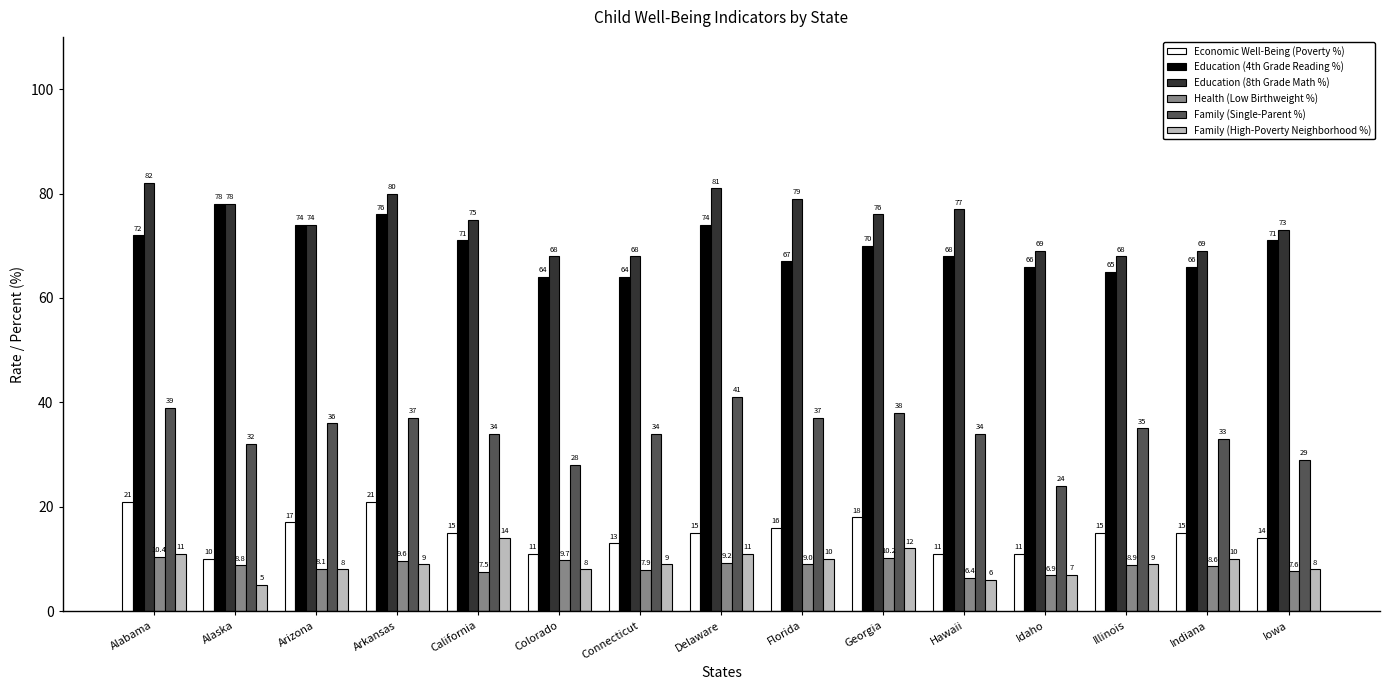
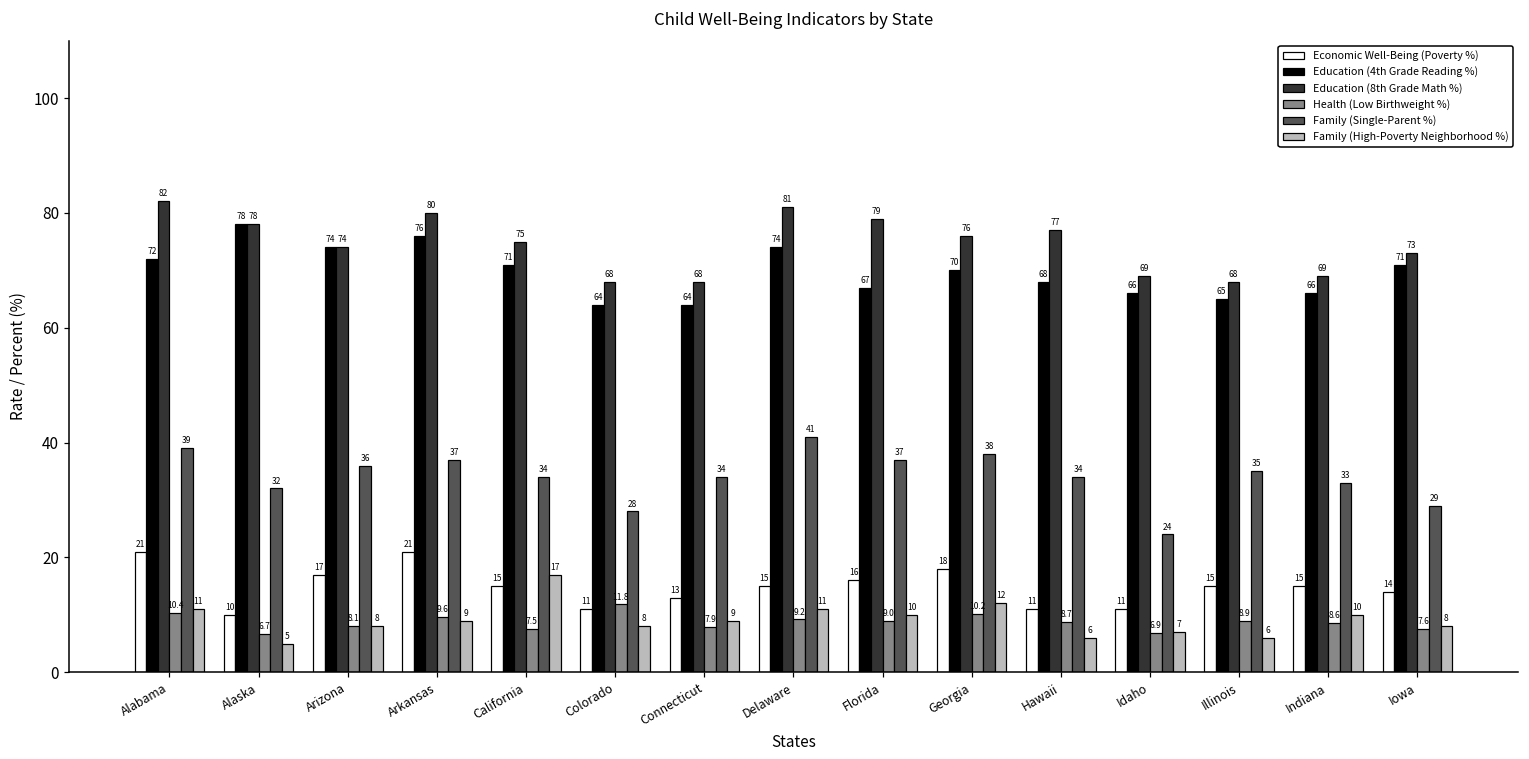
  {
    "Economic Well-Being (Poverty %)": {
      "Alabama": 21,
      "Alaska": 10,
      "Arizona": 17,
      "Arkansas": 21,
      "California": 15,
      "Colorado": 11,
      "Connecticut": 13,
      "Delaware": 15,
      "Florida": 16,
      "Georgia": 18,
      "Hawaii": 11,
      "Idaho": 11,
      "Illinois": 15,
      "Indiana": 15,
      "Iowa": 14
    },
    "Education (4th Grade Reading %)": {
      "Alabama": 72,
      "Alaska": 78,
      "Arizona": 74,
      "Arkansas": 76,
      "California": 71,
      "Colorado": 64,
      "Connecticut": 64,
      "Delaware": 74,
      "Florida": 67,
      "Georgia": 70,
      "Hawaii": 68,
      "Idaho": 66,
      "Illinois": 65,
      "Indiana": 66,
      "Iowa": 71
    },
    "Health (Low Birthweight %)": {
      "Alabama": 10.4,
-     "Alaska": 8.8,
+     "Alaska": 6.7,
      "Arizona": 8.1,
      "Arkansas": 9.6,
      "California": 7.5,
-     "Colorado": 9.7,
+     "Colorado": 11.8,
      "Connecticut": 7.9,
      "Delaware": 9.2,
      "Florida": 9.0,
      "Georgia": 10.2,
-     "Hawaii": 6.4,
+     "Hawaii": 8.7,
      "Idaho": 6.9,
      "Illinois": 8.9,
      "Indiana": 8.6,
      "Iowa": 7.6
    },
    "Family (High-Poverty Neighborhood %)": {
      "Alabama": 11,
      "Alaska": 5,
      "Arizona": 8,
      "Arkansas": 9,
-     "California": 14,
+     "California": 17,
      "Colorado": 8,
      "Connecticut": 9,
      "Delaware": 11,
      "Florida": 10,
      "Georgia": 12,
      "Hawaii": 6,
      "Idaho": 7,
-     "Illinois": 9,
+     "Illinois": 6,
      "Indiana": 10,
      "Iowa": 8
    }
  }
